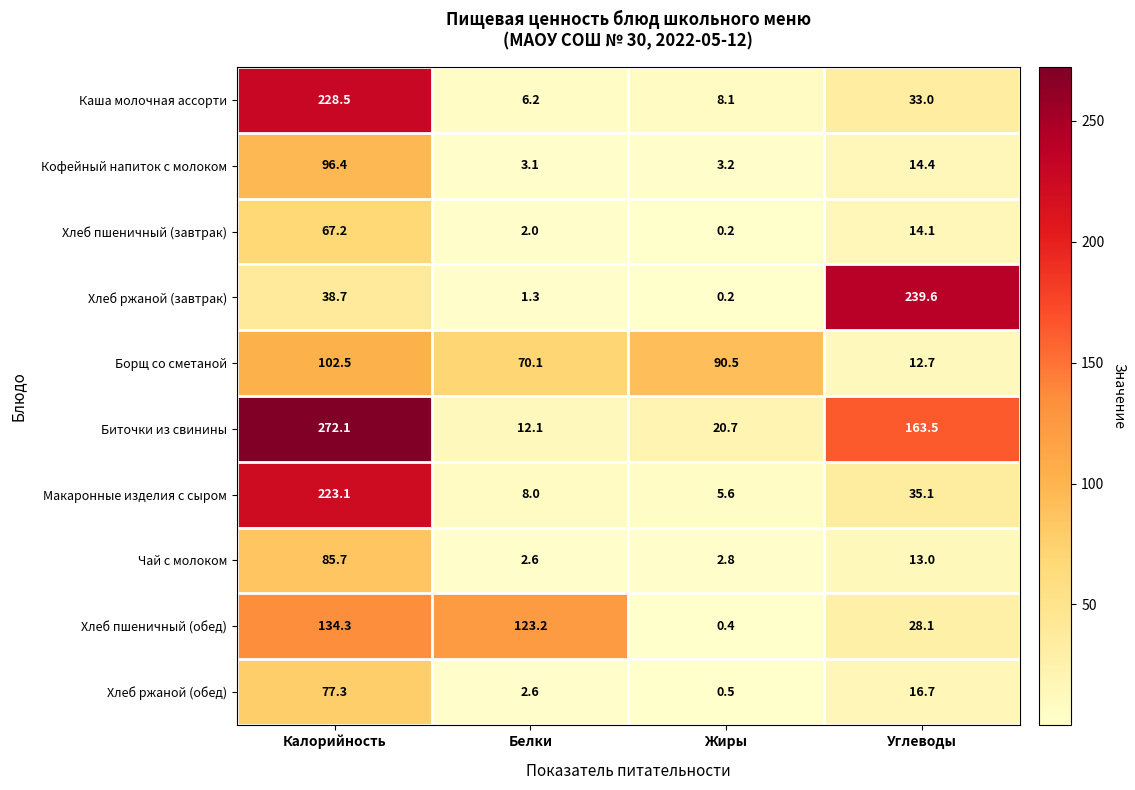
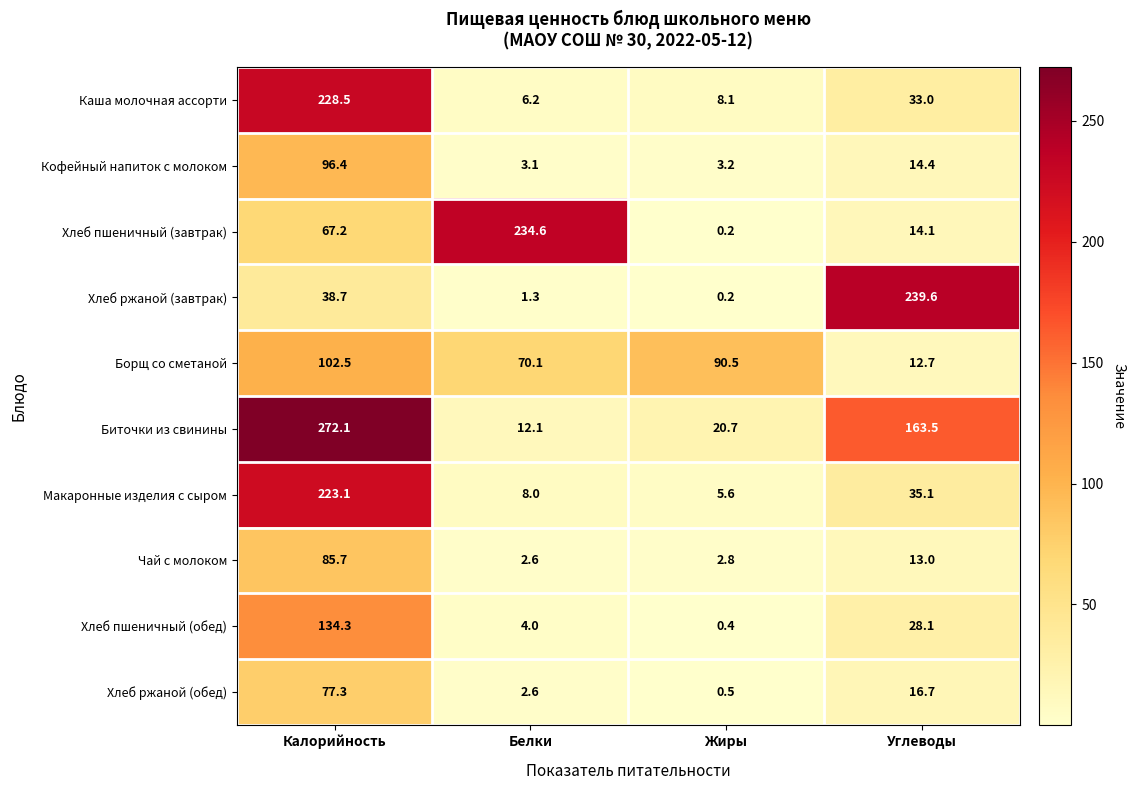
  {
    "Каша молочная ассорти": {
      "Калорийность": 228.5,
      "Белки": 6.2,
      "Жиры": 8.1,
      "Углеводы": 33.0
    },
    "Кофейный напиток с молоком": {
      "Калорийность": 96.4,
      "Белки": 3.1,
      "Жиры": 3.2,
      "Углеводы": 14.4
    },
    "Хлеб пшеничный (завтрак)": {
      "Калорийность": 67.2,
-     "Белки": 2.0,
+     "Белки": 234.6,
      "Жиры": 0.2,
      "Углеводы": 14.1
    },
    "Хлеб ржаной (завтрак)": {
      "Калорийность": 38.7,
      "Белки": 1.3,
      "Жиры": 0.2,
      "Углеводы": 239.6
    },
    "Борщ со сметаной": {
      "Калорийность": 102.5,
      "Белки": 70.1,
      "Жиры": 90.5,
      "Углеводы": 12.7
    },
    "Биточки из свинины": {
      "Калорийность": 272.1,
      "Белки": 12.1,
      "Жиры": 20.7,
      "Углеводы": 163.5
    },
    "Макаронные изделия с сыром": {
      "Калорийность": 223.1,
      "Белки": 8.0,
      "Жиры": 5.6,
      "Углеводы": 35.1
    },
    "Чай с молоком": {
      "Калорийность": 85.7,
      "Белки": 2.6,
      "Жиры": 2.8,
      "Углеводы": 13.0
    },
    "Хлеб пшеничный (обед)": {
      "Калорийность": 134.3,
-     "Белки": 123.2,
+     "Белки": 4.0,
      "Жиры": 0.4,
      "Углеводы": 28.1
    },
    "Хлеб ржаной (обед)": {
      "Калорийность": 77.3,
      "Белки": 2.6,
      "Жиры": 0.5,
      "Углеводы": 16.7
    }
  }
